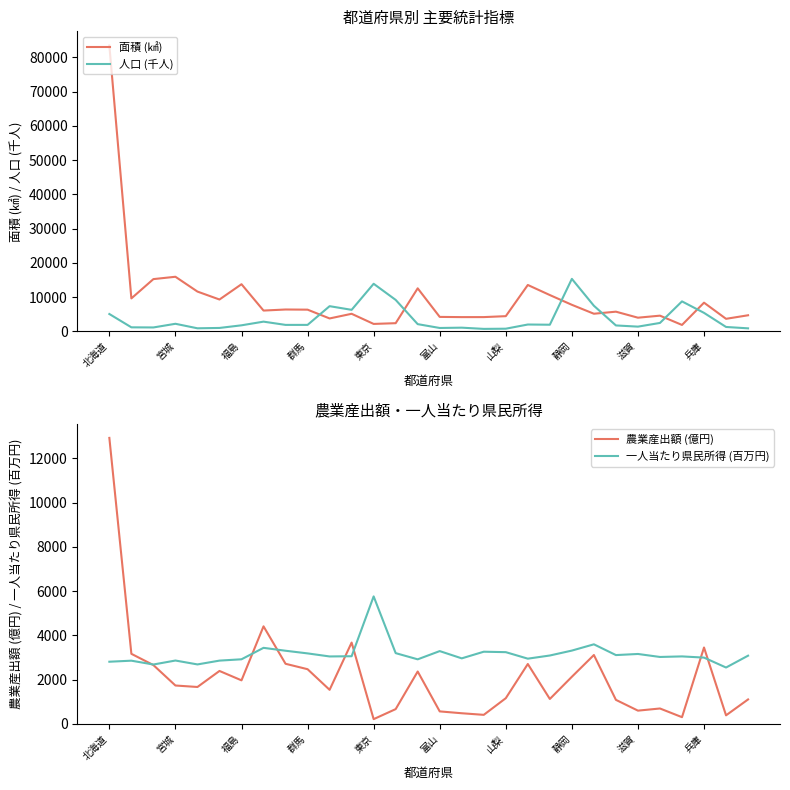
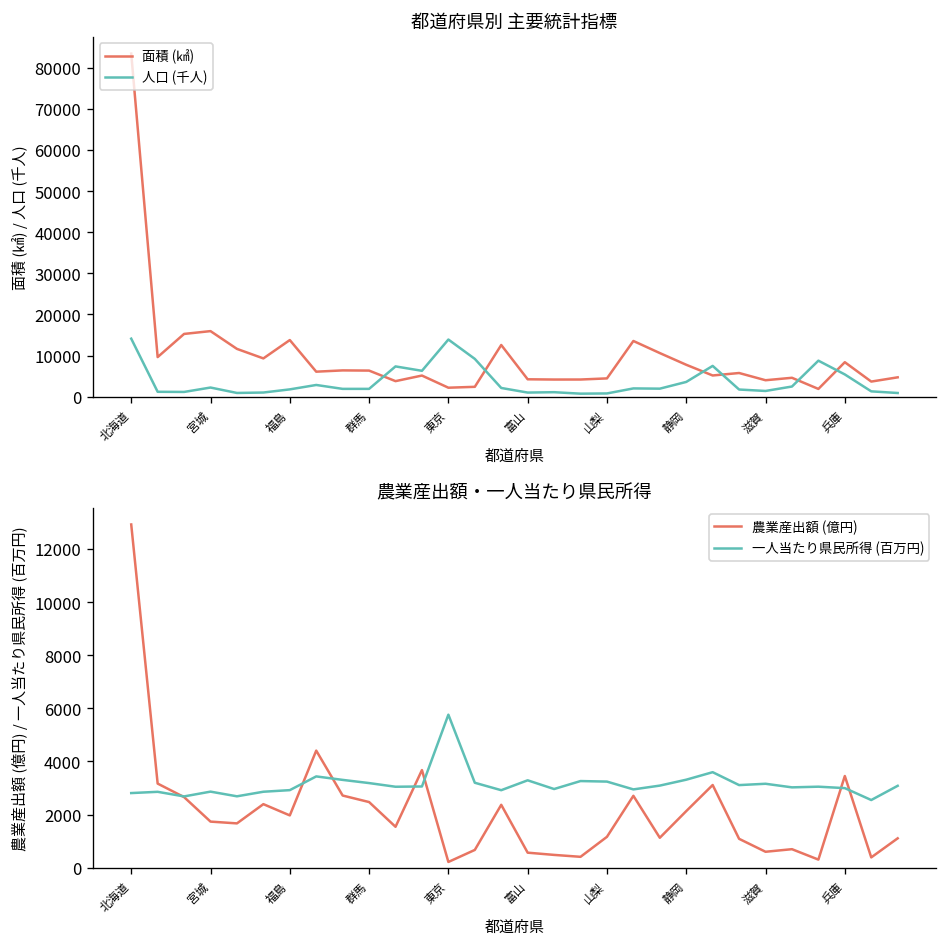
  {
    "都道府県別 主要統計指標": {
      "面積 (㎢)": {
        "宮城": 16000,
        "福島": 14000,
        "群馬": 6000,
        "東京": 2000,
        "富山": 4000,
        "山梨": 4000,
        "静岡": 8000,
        "滋賀": 4000,
        "兵庫": 8000
      },
      "人口 (千人)": {
-       "北海道": 5000,
+       "北海道": 14000,
        "宮城": 2000,
        "福島": 2000,
        "群馬": 2000,
        "東京": 14000,
        "富山": 1000,
        "山梨": 1000,
-       "静岡": 15000,
+       "静岡": 4000,
        "滋賀": 1000,
        "兵庫": 5000
      }
    },
    "農業産出額・一人当たり県民所得": {
      "農業産出額 (億円)": {
        "北海道": 12900,
        "宮城": 1700,
        "福島": 2000,
        "群馬": 2500,
        "東京": 200,
        "富山": 600,
        "山梨": 1200,
        "静岡": 2100,
        "滋賀": 600,
        "兵庫": 3500
      },
      "一人当たり県民所得 (百万円)": {
        "北海道": 2800,
        "宮城": 2900,
        "福島": 2900,
        "群馬": 3200,
        "東京": 5800,
        "富山": 3300,
        "山梨": 3200,
        "静岡": 3300,
        "滋賀": 3200,
        "兵庫": 3000
      }
    }
  }
